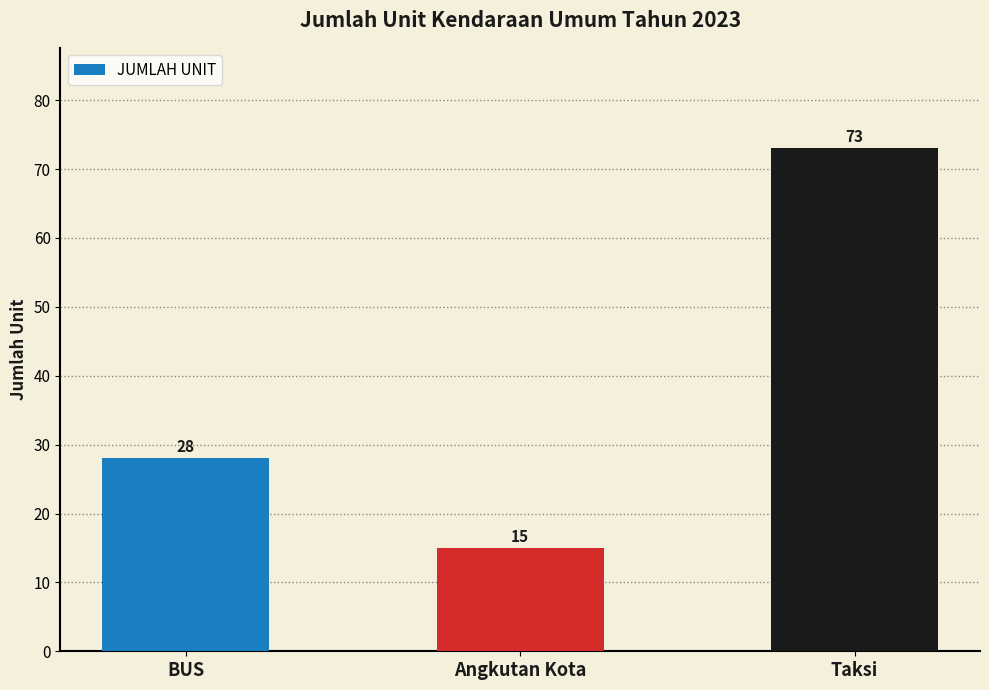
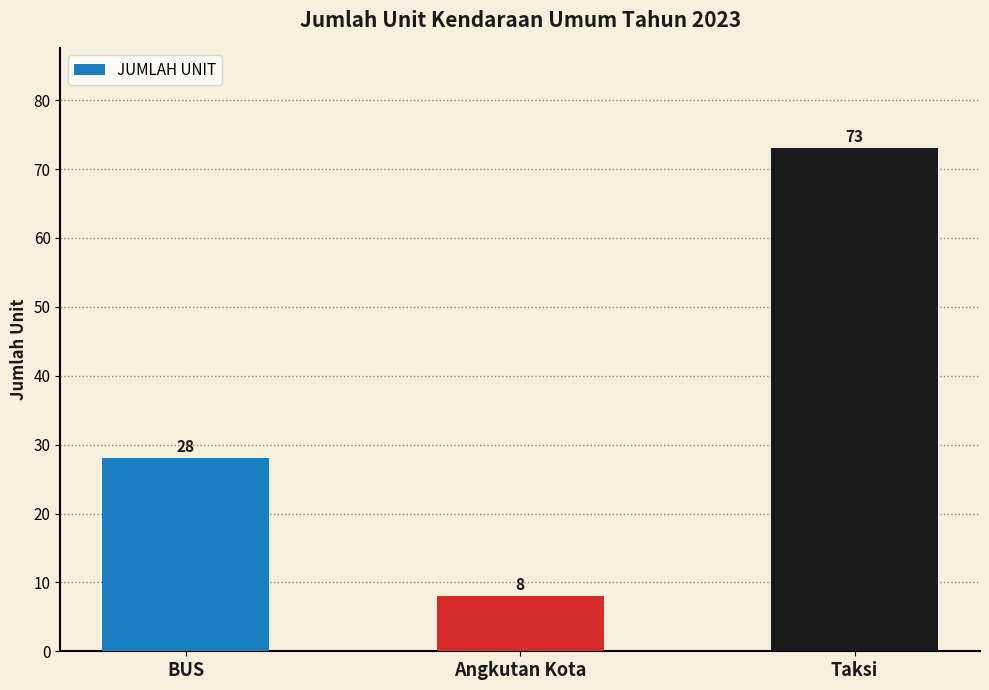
  {
    "BUS": 28,
-   "Angkutan Kota": 15,
+   "Angkutan Kota": 8,
    "Taksi": 73
  }
